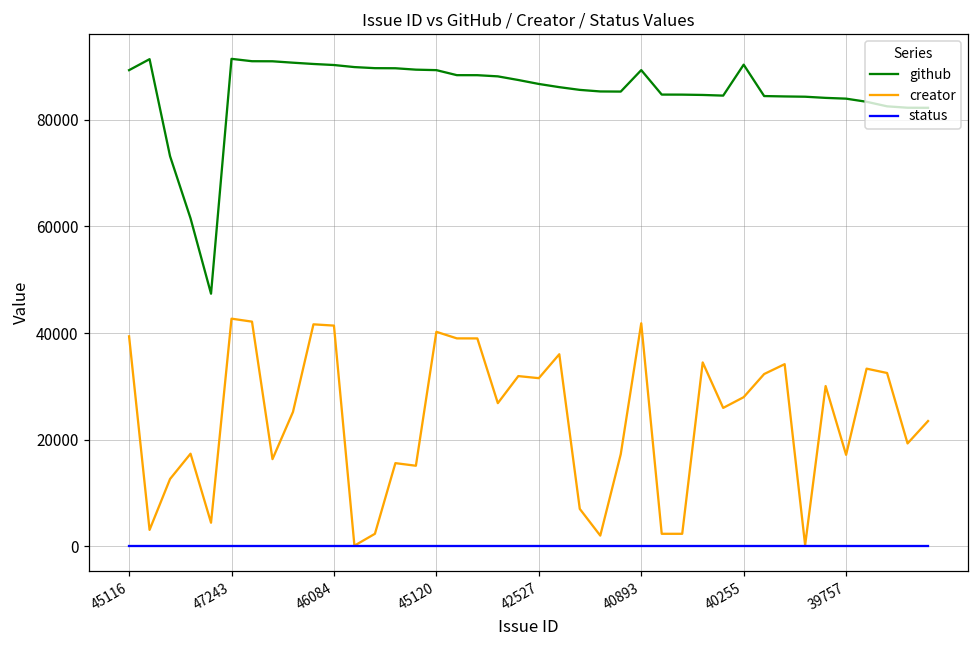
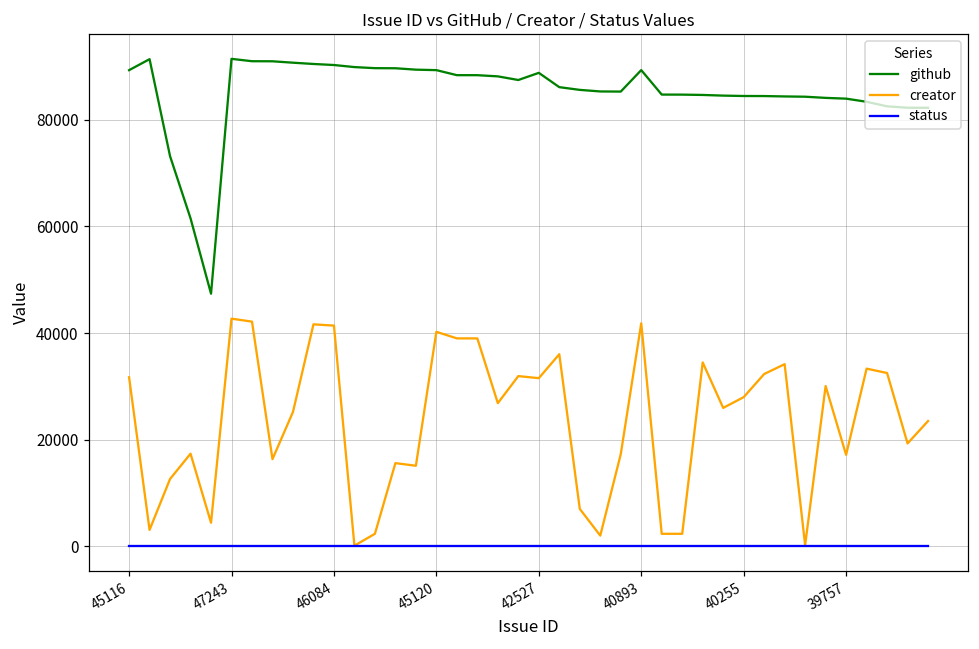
  {
    "github": {
      "45116": 89000,
      "47243": 91000,
      "46084": 90000,
      "45120": 89000,
-     "42527": 87000,
+     "42527": 89000,
      "40893": 89000,
-     "40255": 90000,
+     "40255": 84000,
      "39757": 84000
    },
    "creator": {
-     "45116": 39000,
+     "45116": 32000,
      "47243": 43000,
      "46084": 41000,
      "45120": 40000,
      "42527": 32000,
      "40893": 42000,
      "40255": 28000,
      "39757": 17000
    },
    "status": {
      "45116": 0,
      "47243": 0,
      "46084": 0,
      "45120": 0,
      "42527": 0,
      "40893": 0,
      "40255": 0,
      "39757": 0
    }
  }
